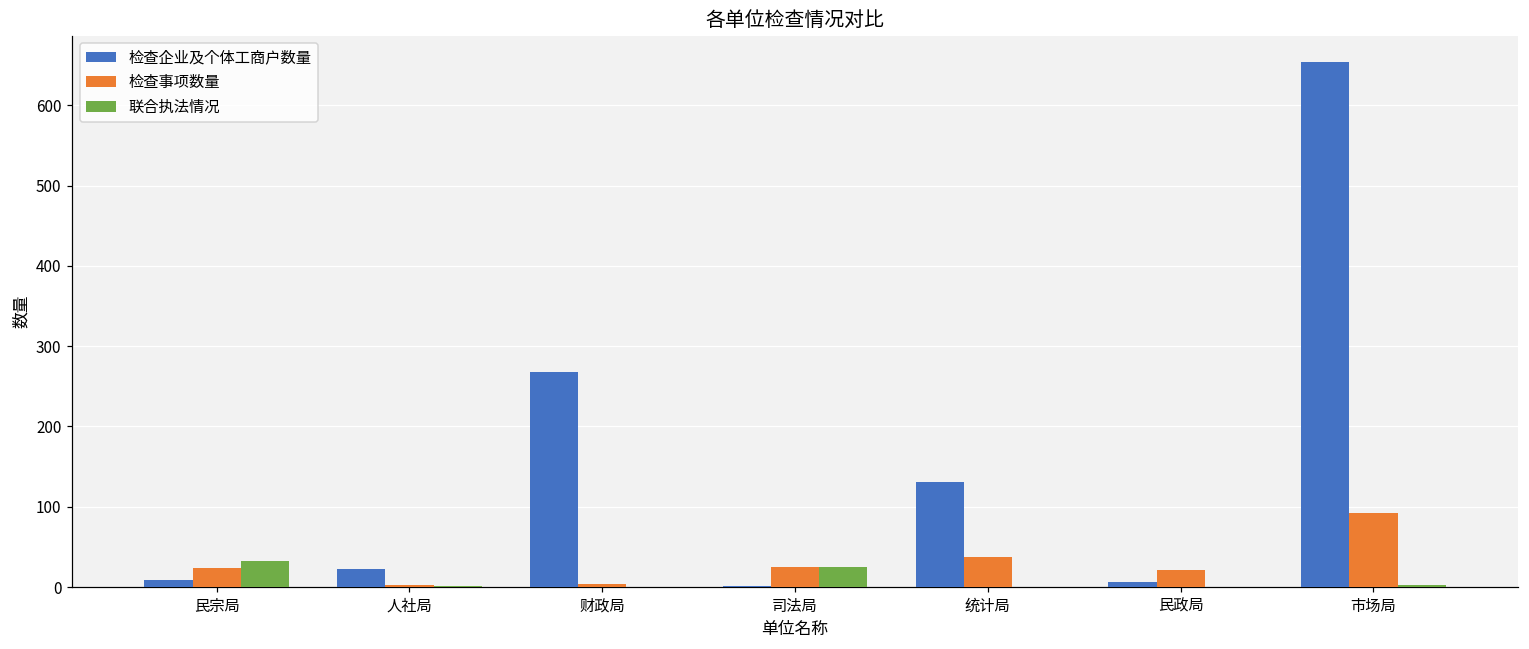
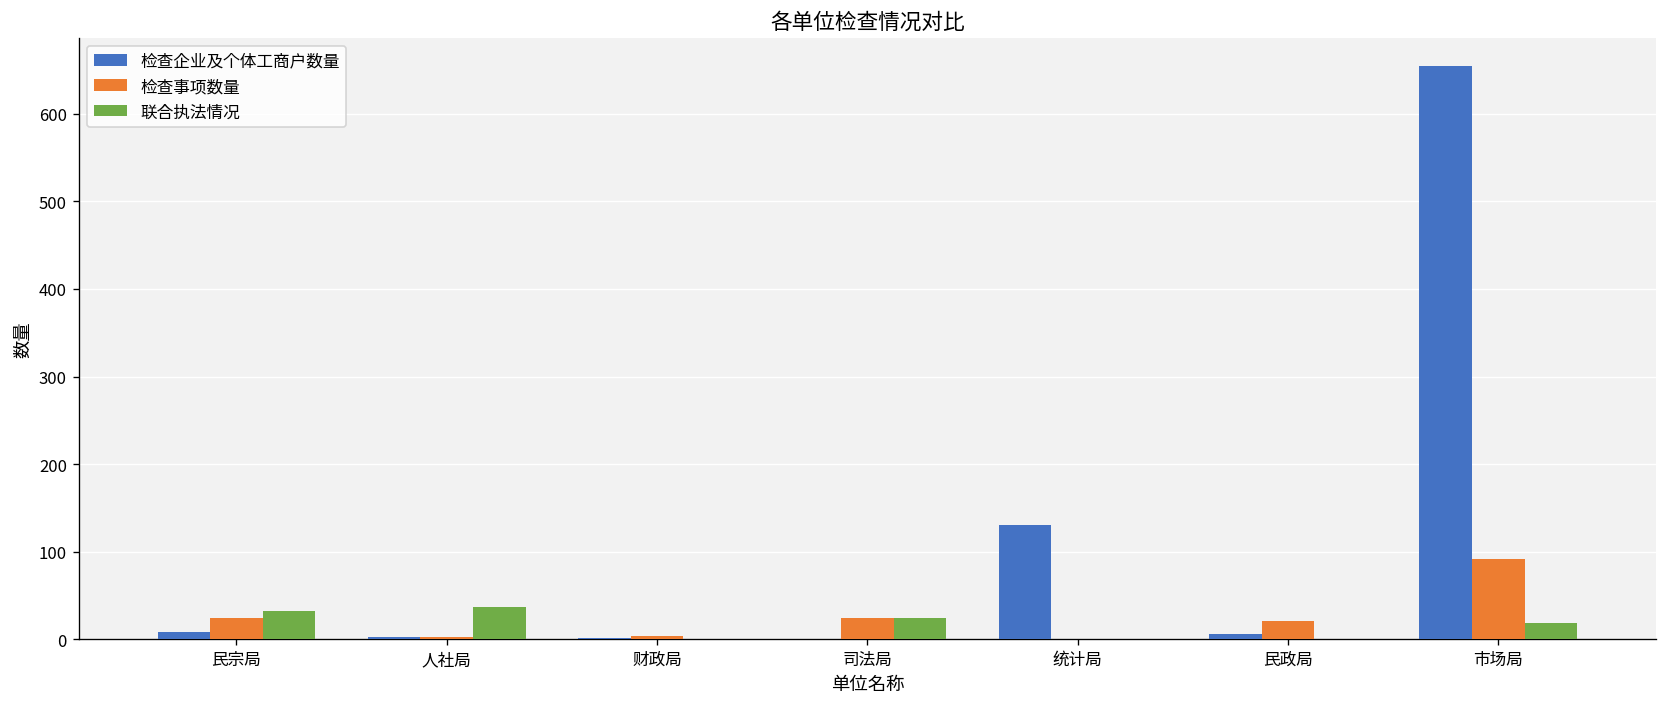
  {
    "检查企业及个体工商户数量": {
      "民宗局": 10,
-     "人社局": 20,
-     "财政局": 270,
+     "人社局": 0,
+     "财政局": 0,
      "统计局": 130,
      "民政局": 10,
      "市场局": 650
    },
    "检查事项数量": {
      "民宗局": 20,
      "财政局": 0,
      "司法局": 30,
-     "统计局": 40,
+     "统计局": 0,
      "民政局": 20,
      "市场局": 90
    },
    "联合执法情况": {
      "民宗局": 30,
-     "人社局": 0,
+     "人社局": 40,
      "财政局": 0,
      "司法局": 30,
      "统计局": 0,
      "民政局": 0,
-     "市场局": 0
+     "市场局": 20
    }
  }
